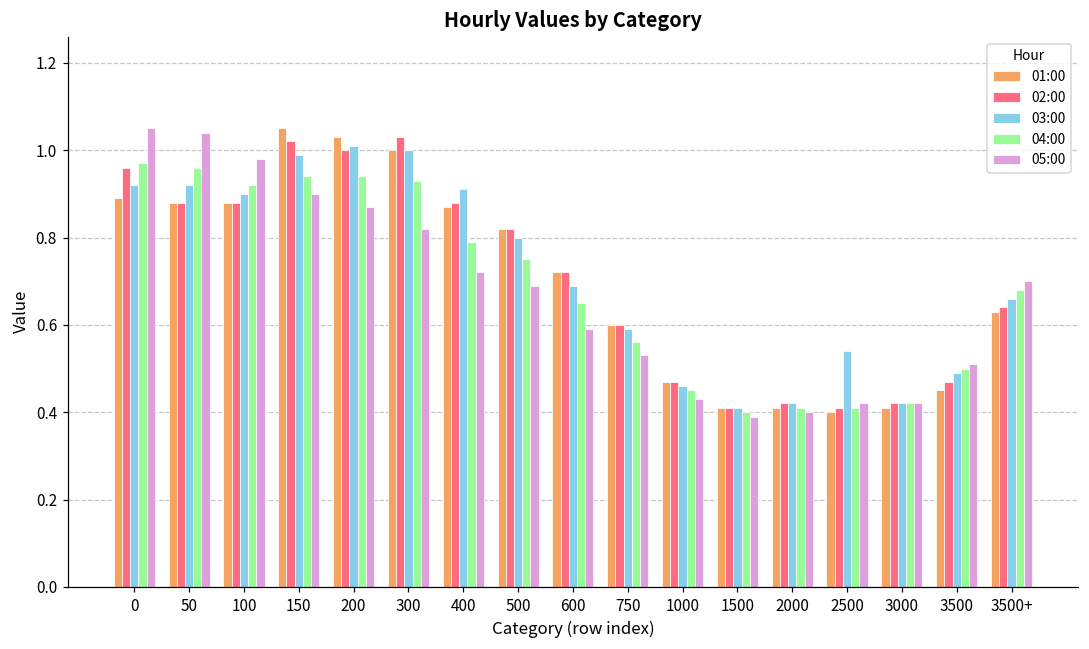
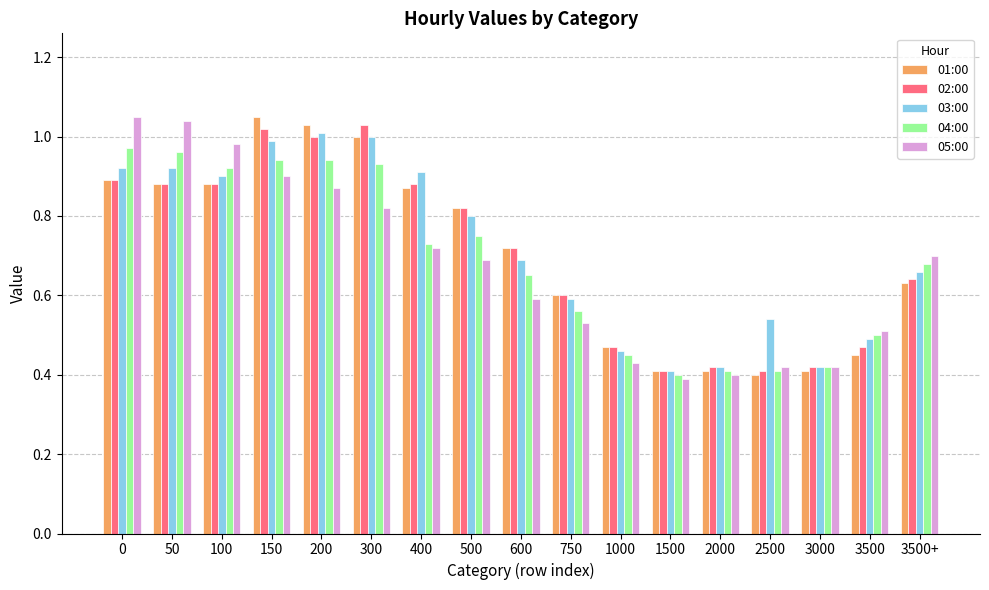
  {
    "01:00": {
      "0": 0.89,
      "50": 0.88,
      "100": 0.88,
      "150": 1.05,
      "200": 1.03,
      "300": 1.00,
      "400": 0.87,
      "500": 0.82,
      "600": 0.72,
      "750": 0.60,
      "1000": 0.47,
      "1500": 0.41,
      "2000": 0.41,
      "2500": 0.40,
      "3000": 0.41,
      "3500": 0.45,
      "3500+": 0.63
    },
    "02:00": {
-     "0": 0.96,
+     "0": 0.89,
      "50": 0.88,
      "100": 0.88,
      "150": 1.02,
      "200": 1.00,
      "300": 1.03,
      "400": 0.88,
      "500": 0.82,
      "600": 0.72,
      "750": 0.60,
      "1000": 0.47,
      "1500": 0.41,
      "2000": 0.42,
      "2500": 0.41,
      "3000": 0.42,
      "3500": 0.47,
      "3500+": 0.64
    },
    "03:00": {
      "0": 0.92,
      "50": 0.92,
      "100": 0.90,
      "150": 0.99,
      "200": 1.01,
      "300": 1.00,
      "400": 0.91,
      "500": 0.80,
      "600": 0.69,
      "750": 0.59,
      "1000": 0.46,
      "1500": 0.41,
      "2000": 0.42,
      "2500": 0.54,
      "3000": 0.42,
      "3500": 0.49,
      "3500+": 0.66
    },
    "04:00": {
      "0": 0.97,
      "50": 0.96,
      "100": 0.92,
      "150": 0.94,
      "200": 0.94,
      "300": 0.93,
-     "400": 0.79,
+     "400": 0.73,
      "500": 0.75,
      "600": 0.65,
      "750": 0.56,
      "1000": 0.45,
      "1500": 0.40,
      "2000": 0.41,
      "2500": 0.41,
      "3000": 0.42,
      "3500": 0.50,
      "3500+": 0.68
    },
    "05:00": {
      "0": 1.05,
      "50": 1.04,
      "100": 0.98,
      "150": 0.90,
      "200": 0.87,
      "300": 0.82,
      "400": 0.72,
      "500": 0.69,
      "600": 0.59,
      "750": 0.53,
      "1000": 0.43,
      "1500": 0.39,
      "2000": 0.40,
      "2500": 0.42,
      "3000": 0.42,
      "3500": 0.51,
      "3500+": 0.70
    }
  }
